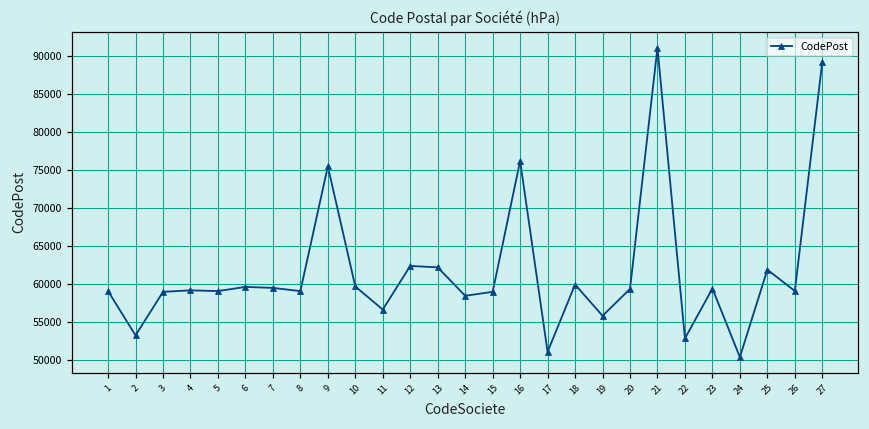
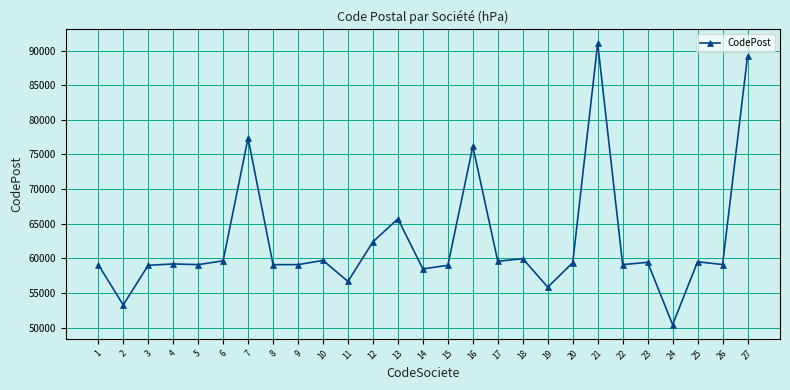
  {
    "1": 59000,
    "2": 53000,
    "3": 59000,
    "4": 59000,
    "5": 59000,
    "6": 60000,
-   "7": 60000,
+   "7": 77000,
    "8": 59000,
-   "9": 75000,
+   "9": 59000,
    "10": 60000,
    "11": 57000,
    "12": 62000,
-   "13": 62000,
+   "13": 66000,
    "14": 58000,
    "15": 59000,
    "16": 76000,
-   "17": 51000,
+   "17": 60000,
    "18": 60000,
    "19": 56000,
    "20": 59000,
    "21": 91000,
-   "22": 53000,
+   "22": 59000,
    "23": 59000,
    "24": 50000,
-   "25": 62000,
+   "25": 60000,
    "26": 59000,
    "27": 89000
  }
